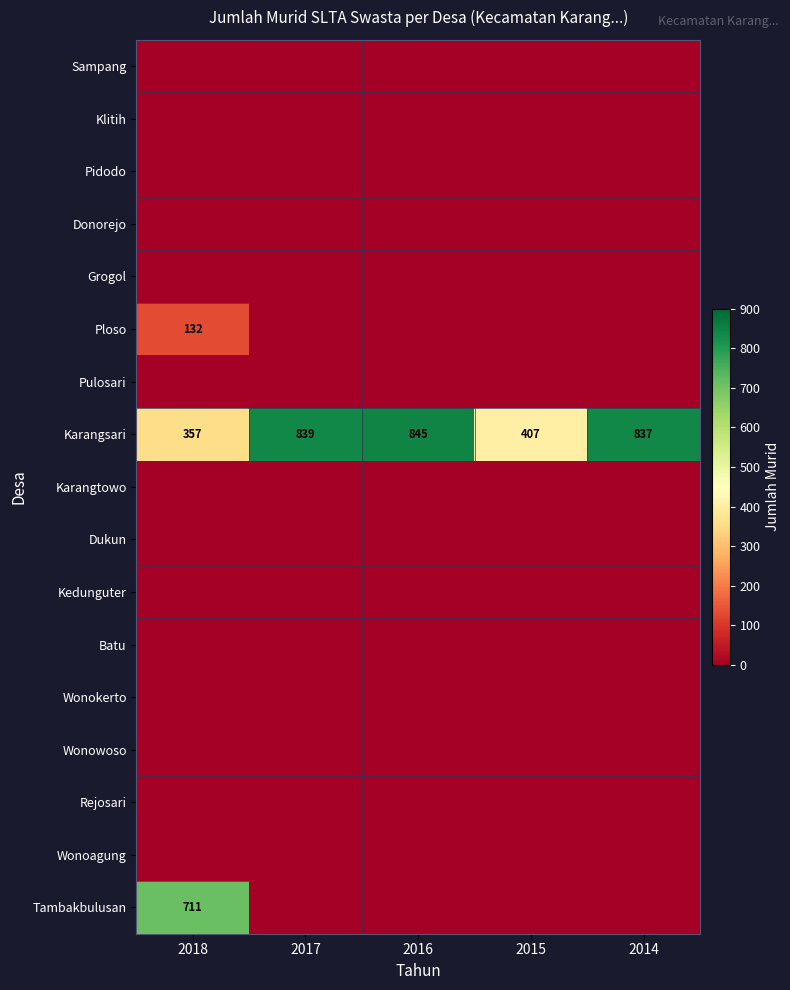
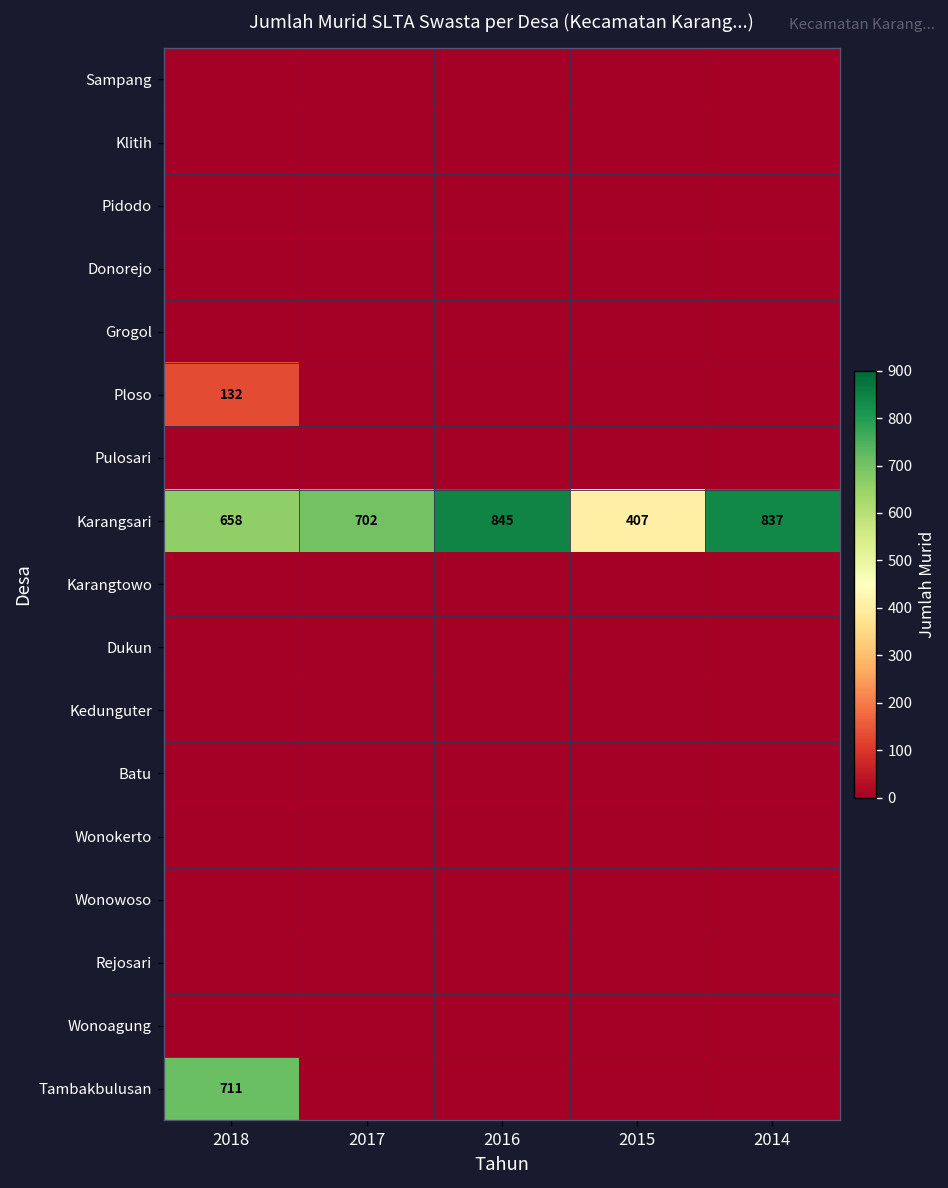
  {
    "Ploso": {
      "2018": 132
    },
    "Karangsari": {
-     "2018": 357,
-     "2017": 839,
+     "2018": 658,
+     "2017": 702,
      "2016": 845,
      "2015": 407,
      "2014": 837
    },
    "Tambakbulusan": {
      "2018": 711
    }
  }
